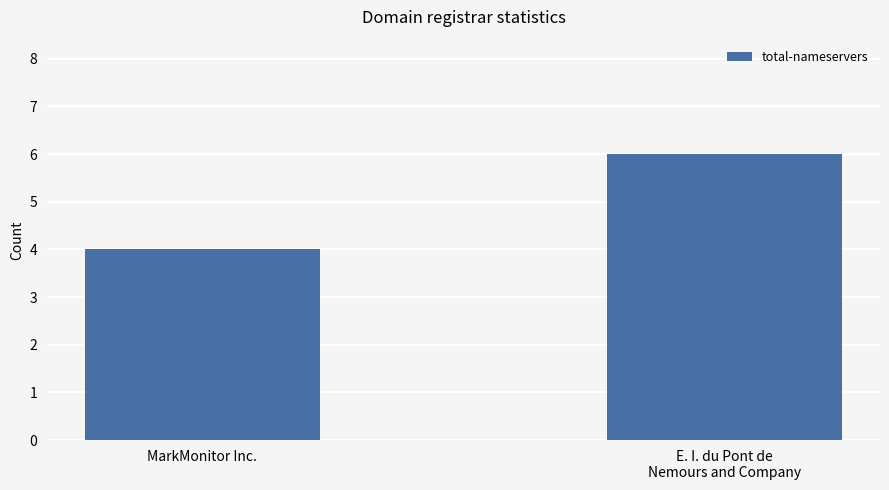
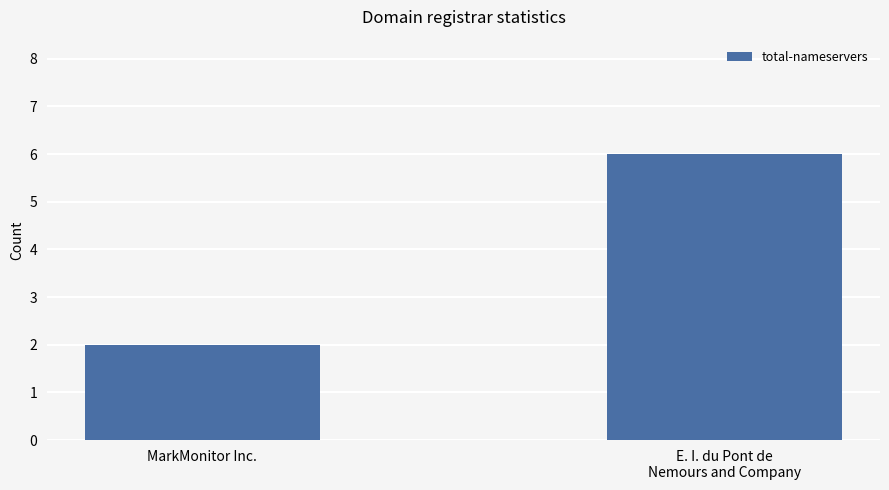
  {
-   "MarkMonitor Inc.": 4,
+   "MarkMonitor Inc.": 2,
    "E. I. du Pont de Nemours and Company": 6
  }
